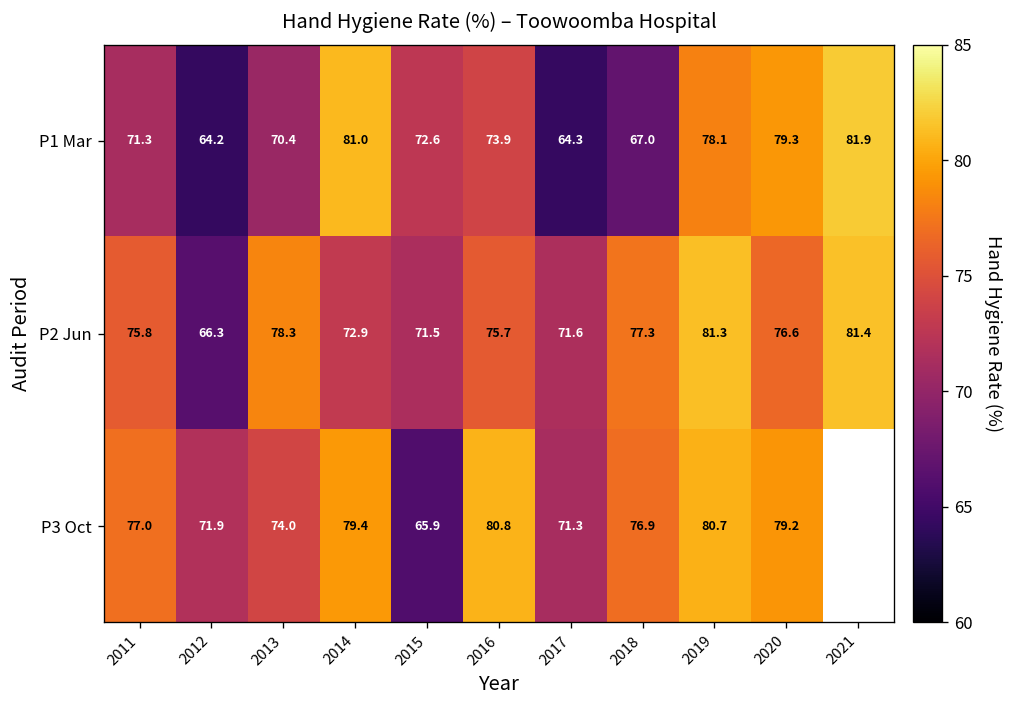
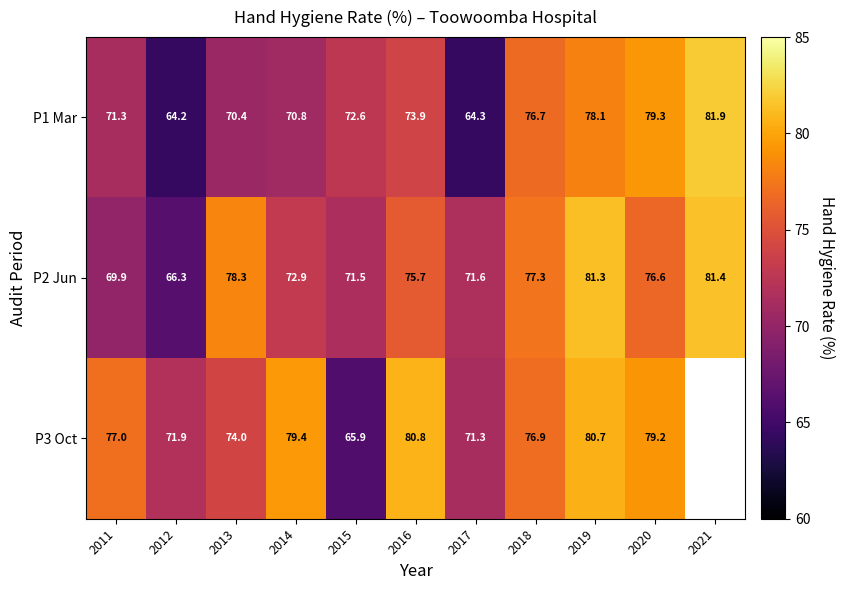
  {
    "P1 Mar": {
      "2011": 71.3,
      "2012": 64.2,
      "2013": 70.4,
-     "2014": 81.0,
+     "2014": 70.8,
      "2015": 72.6,
      "2016": 73.9,
      "2017": 64.3,
-     "2018": 67.0,
+     "2018": 76.7,
      "2019": 78.1,
      "2020": 79.3,
      "2021": 81.9
    },
    "P2 Jun": {
-     "2011": 75.8,
+     "2011": 69.9,
      "2012": 66.3,
      "2013": 78.3,
      "2014": 72.9,
      "2015": 71.5,
      "2016": 75.7,
      "2017": 71.6,
      "2018": 77.3,
      "2019": 81.3,
      "2020": 76.6,
      "2021": 81.4
    },
    "P3 Oct": {
      "2011": 77.0,
      "2012": 71.9,
      "2013": 74.0,
      "2014": 79.4,
      "2015": 65.9,
      "2016": 80.8,
      "2017": 71.3,
      "2018": 76.9,
      "2019": 80.7,
      "2020": 79.2
    }
  }
